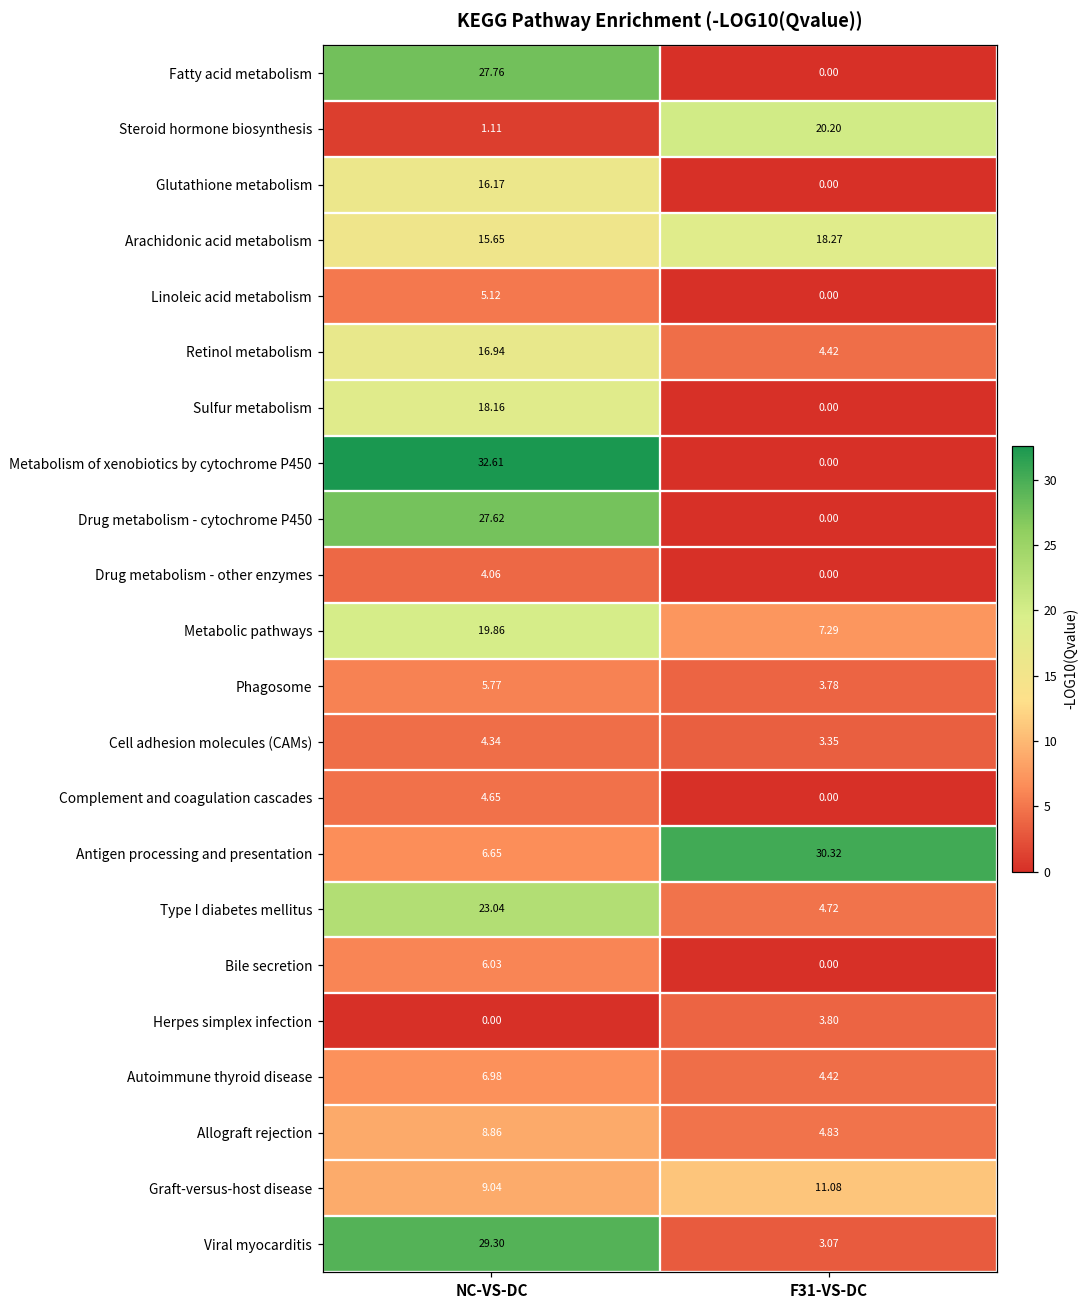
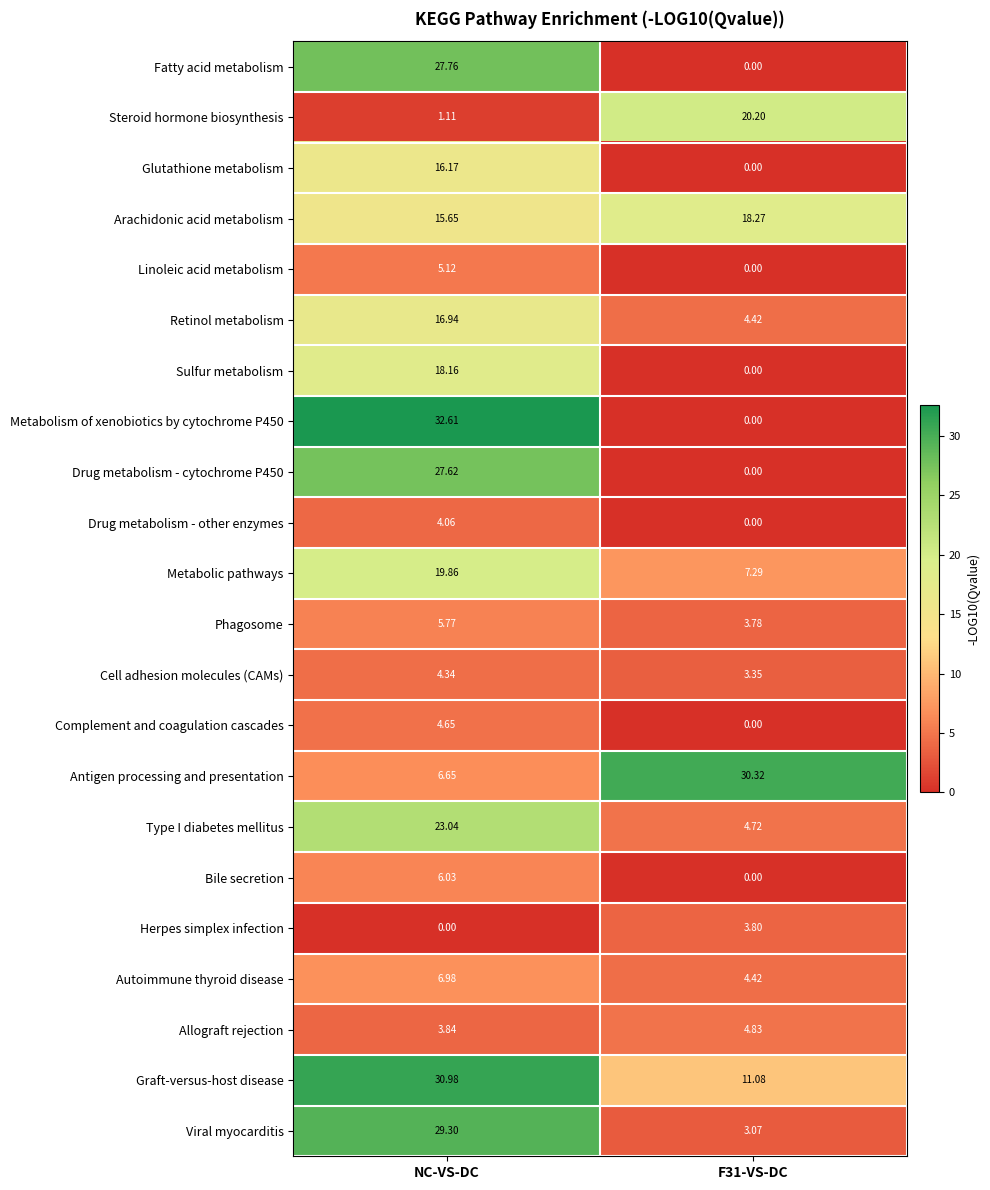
  {
    "Fatty acid metabolism": {
      "NC-VS-DC": 27.76,
      "F31-VS-DC": 0.00
    },
    "Steroid hormone biosynthesis": {
      "NC-VS-DC": 1.11,
      "F31-VS-DC": 20.20
    },
    "Glutathione metabolism": {
      "NC-VS-DC": 16.17,
      "F31-VS-DC": 0.00
    },
    "Arachidonic acid metabolism": {
      "NC-VS-DC": 15.65,
      "F31-VS-DC": 18.27
    },
    "Linoleic acid metabolism": {
      "NC-VS-DC": 5.12,
      "F31-VS-DC": 0.00
    },
    "Retinol metabolism": {
      "NC-VS-DC": 16.94,
      "F31-VS-DC": 4.42
    },
    "Sulfur metabolism": {
      "NC-VS-DC": 18.16,
      "F31-VS-DC": 0.00
    },
    "Metabolism of xenobiotics by cytochrome P450": {
      "NC-VS-DC": 32.61,
      "F31-VS-DC": 0.00
    },
    "Drug metabolism - cytochrome P450": {
      "NC-VS-DC": 27.62,
      "F31-VS-DC": 0.00
    },
    "Drug metabolism - other enzymes": {
      "NC-VS-DC": 4.06,
      "F31-VS-DC": 0.00
    },
    "Metabolic pathways": {
      "NC-VS-DC": 19.86,
      "F31-VS-DC": 7.29
    },
    "Phagosome": {
      "NC-VS-DC": 5.77,
      "F31-VS-DC": 3.78
    },
    "Cell adhesion molecules (CAMs)": {
      "NC-VS-DC": 4.34,
      "F31-VS-DC": 3.35
    },
    "Complement and coagulation cascades": {
      "NC-VS-DC": 4.65,
      "F31-VS-DC": 0.00
    },
    "Antigen processing and presentation": {
      "NC-VS-DC": 6.65,
      "F31-VS-DC": 30.32
    },
    "Type I diabetes mellitus": {
      "NC-VS-DC": 23.04,
      "F31-VS-DC": 4.72
    },
    "Bile secretion": {
      "NC-VS-DC": 6.03,
      "F31-VS-DC": 0.00
    },
    "Herpes simplex infection": {
      "NC-VS-DC": 0.00,
      "F31-VS-DC": 3.80
    },
    "Autoimmune thyroid disease": {
      "NC-VS-DC": 6.98,
      "F31-VS-DC": 4.42
    },
    "Allograft rejection": {
-     "NC-VS-DC": 8.86,
+     "NC-VS-DC": 3.84,
      "F31-VS-DC": 4.83
    },
    "Graft-versus-host disease": {
-     "NC-VS-DC": 9.04,
+     "NC-VS-DC": 30.98,
      "F31-VS-DC": 11.08
    },
    "Viral myocarditis": {
      "NC-VS-DC": 29.30,
      "F31-VS-DC": 3.07
    }
  }
